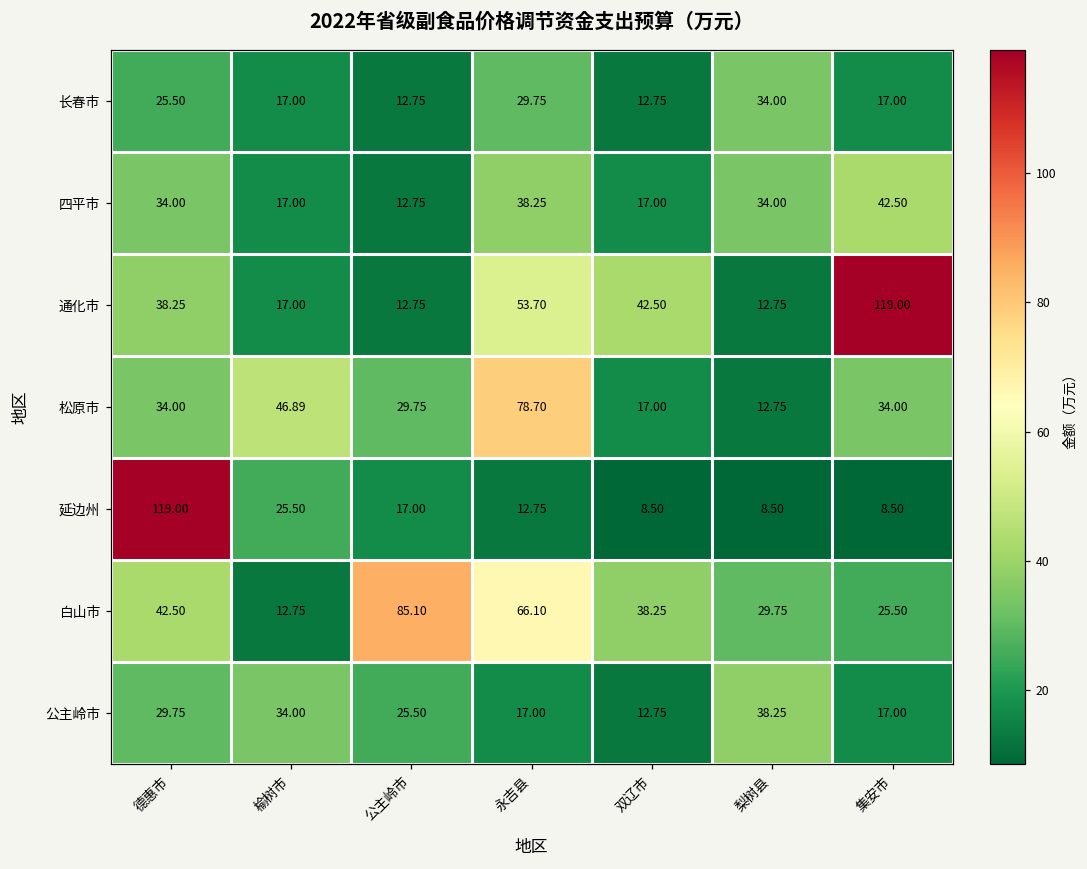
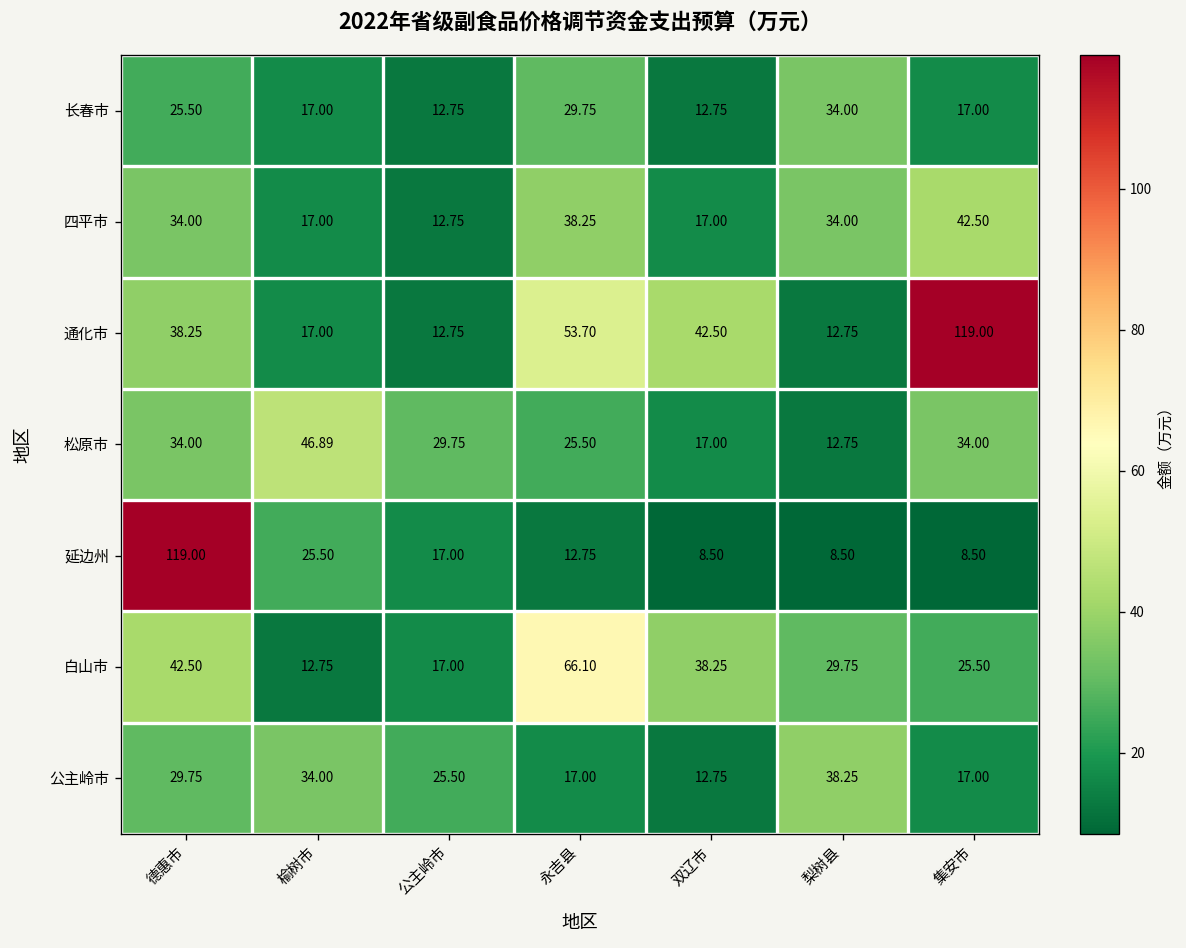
  {
    "长春市": {
      "德惠市": 25.50,
      "榆树市": 17.00,
      "公主岭市": 12.75,
      "永吉县": 29.75,
      "双辽市": 12.75,
      "梨树县": 34.00,
      "集安市": 17.00
    },
    "四平市": {
      "德惠市": 34.00,
      "榆树市": 17.00,
      "公主岭市": 12.75,
      "永吉县": 38.25,
      "双辽市": 17.00,
      "梨树县": 34.00,
      "集安市": 42.50
    },
    "通化市": {
      "德惠市": 38.25,
      "榆树市": 17.00,
      "公主岭市": 12.75,
      "永吉县": 53.70,
      "双辽市": 42.50,
      "梨树县": 12.75,
      "集安市": 119.00
    },
    "松原市": {
      "德惠市": 34.00,
      "榆树市": 46.89,
      "公主岭市": 29.75,
-     "永吉县": 78.70,
+     "永吉县": 25.50,
      "双辽市": 17.00,
      "梨树县": 12.75,
      "集安市": 34.00
    },
    "延边州": {
      "德惠市": 119.00,
      "榆树市": 25.50,
      "公主岭市": 17.00,
      "永吉县": 12.75,
      "双辽市": 8.50,
      "梨树县": 8.50,
      "集安市": 8.50
    },
    "白山市": {
      "德惠市": 42.50,
      "榆树市": 12.75,
-     "公主岭市": 85.10,
+     "公主岭市": 17.00,
      "永吉县": 66.10,
      "双辽市": 38.25,
      "梨树县": 29.75,
      "集安市": 25.50
    },
    "公主岭市": {
      "德惠市": 29.75,
      "榆树市": 34.00,
      "公主岭市": 25.50,
      "永吉县": 17.00,
      "双辽市": 12.75,
      "梨树县": 38.25,
      "集安市": 17.00
    }
  }
